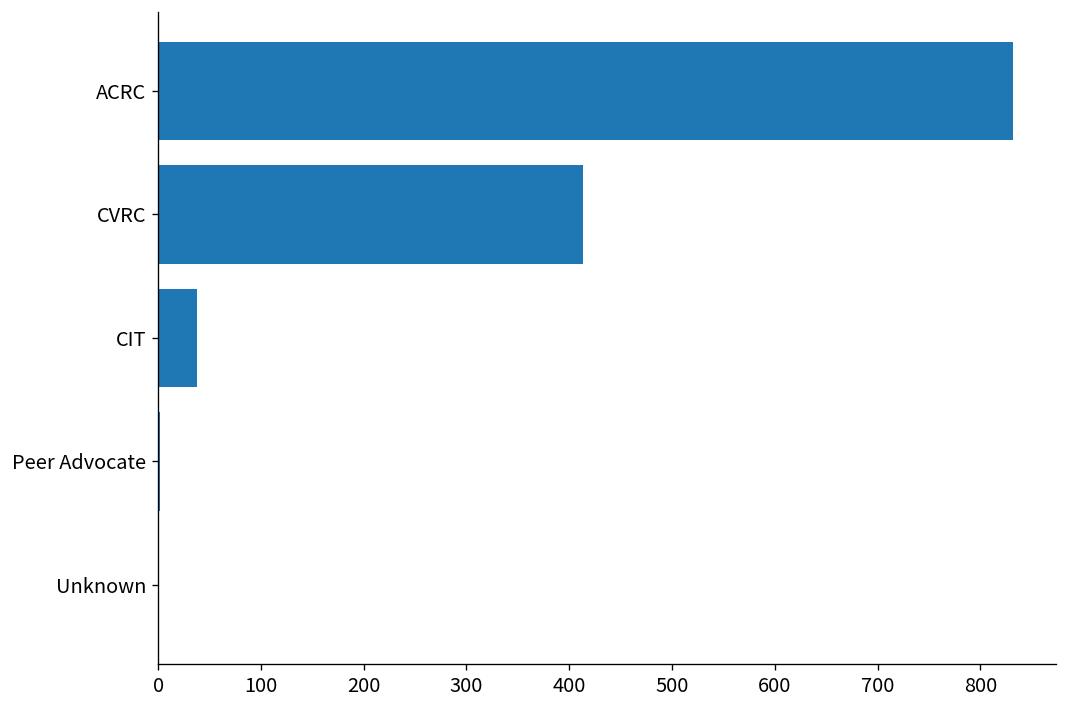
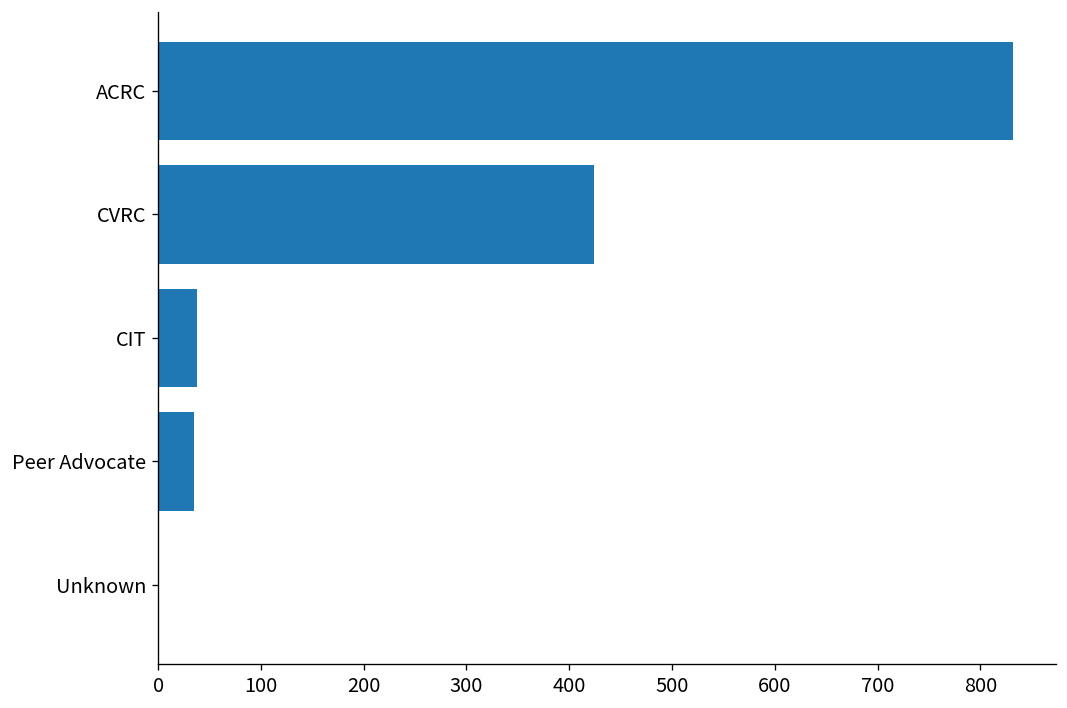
  {
    "ACRC": 830,
-   "CVRC": 410,
+   "CVRC": 420,
    "CIT": 40,
-   "Peer Advocate": 0
+   "Peer Advocate": 40
  }
